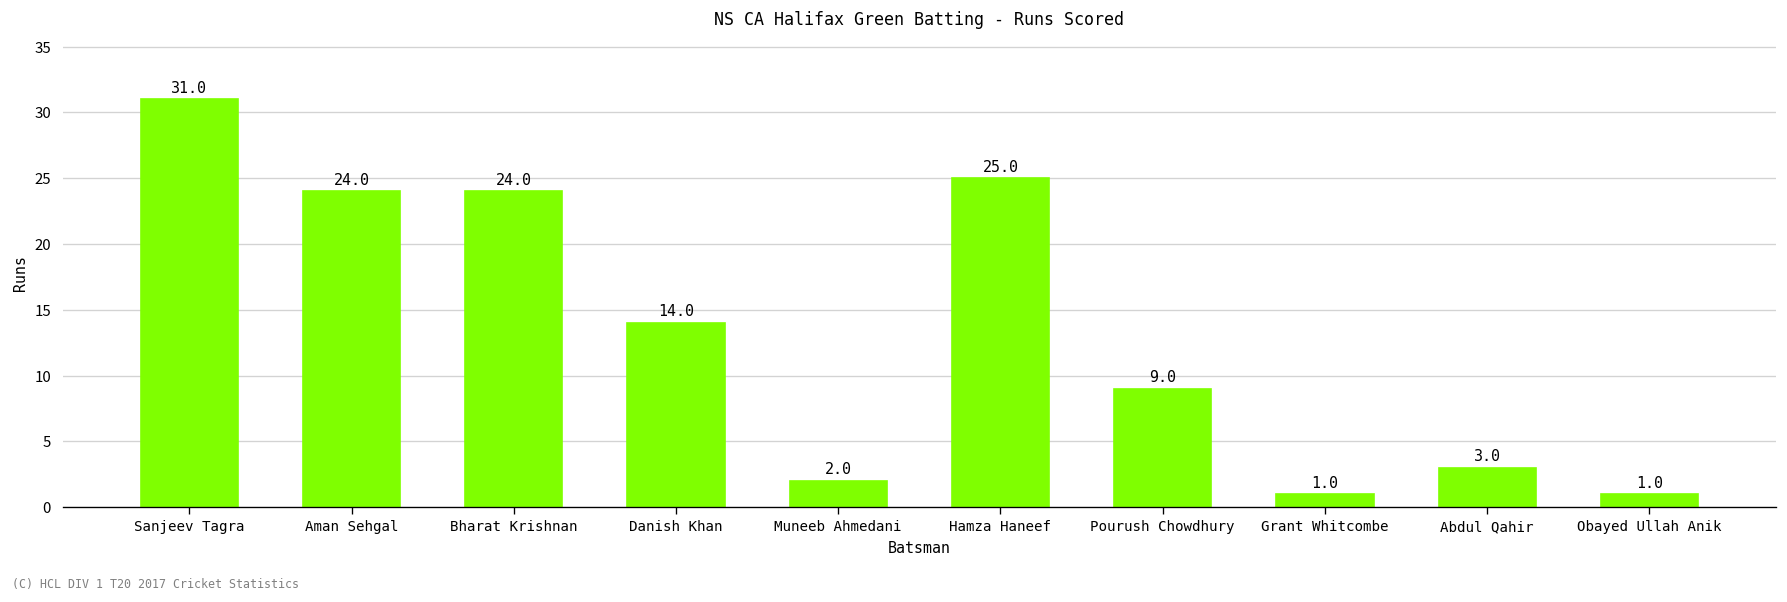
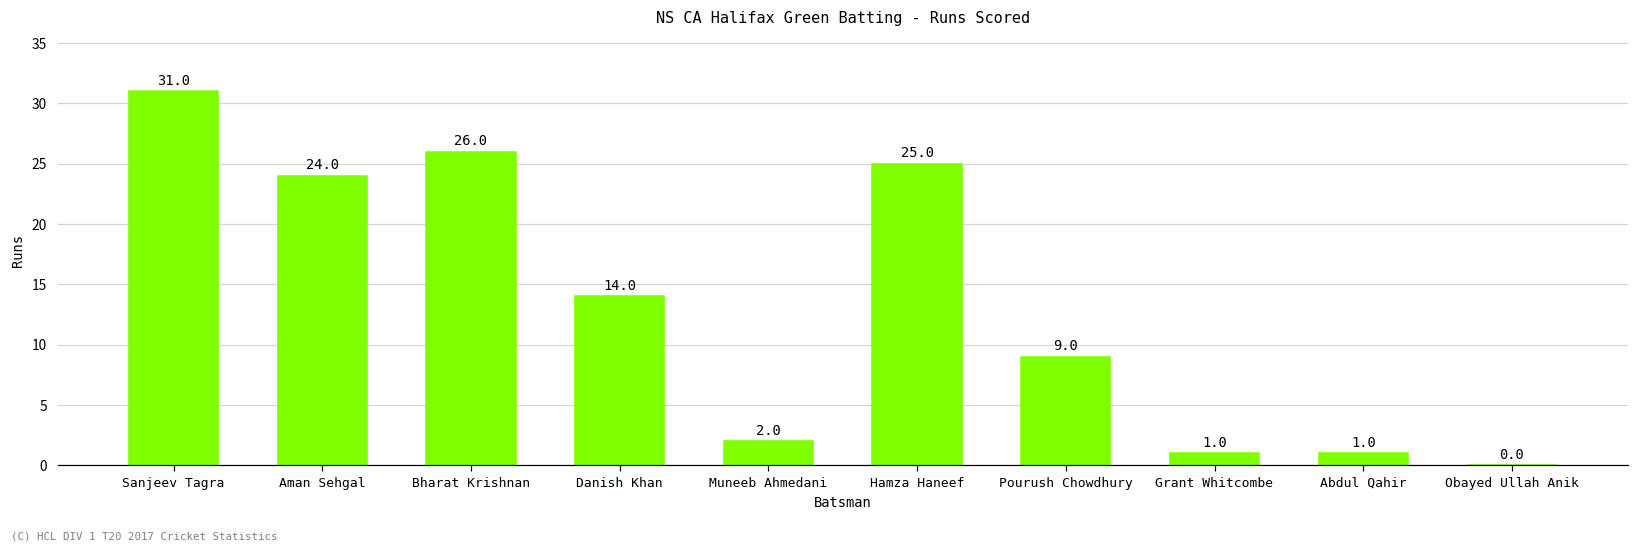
  {
    "Sanjeev Tagra": 31.0,
    "Aman Sehgal": 24.0,
-   "Bharat Krishnan": 24.0,
+   "Bharat Krishnan": 26.0,
    "Danish Khan": 14.0,
    "Muneeb Ahmedani": 2.0,
    "Hamza Haneef": 25.0,
    "Pourush Chowdhury": 9.0,
    "Grant Whitcombe": 1.0,
-   "Abdul Qahir": 3.0,
-   "Obayed Ullah Anik": 1.0
+   "Abdul Qahir": 1.0,
+   "Obayed Ullah Anik": 0.0
  }
